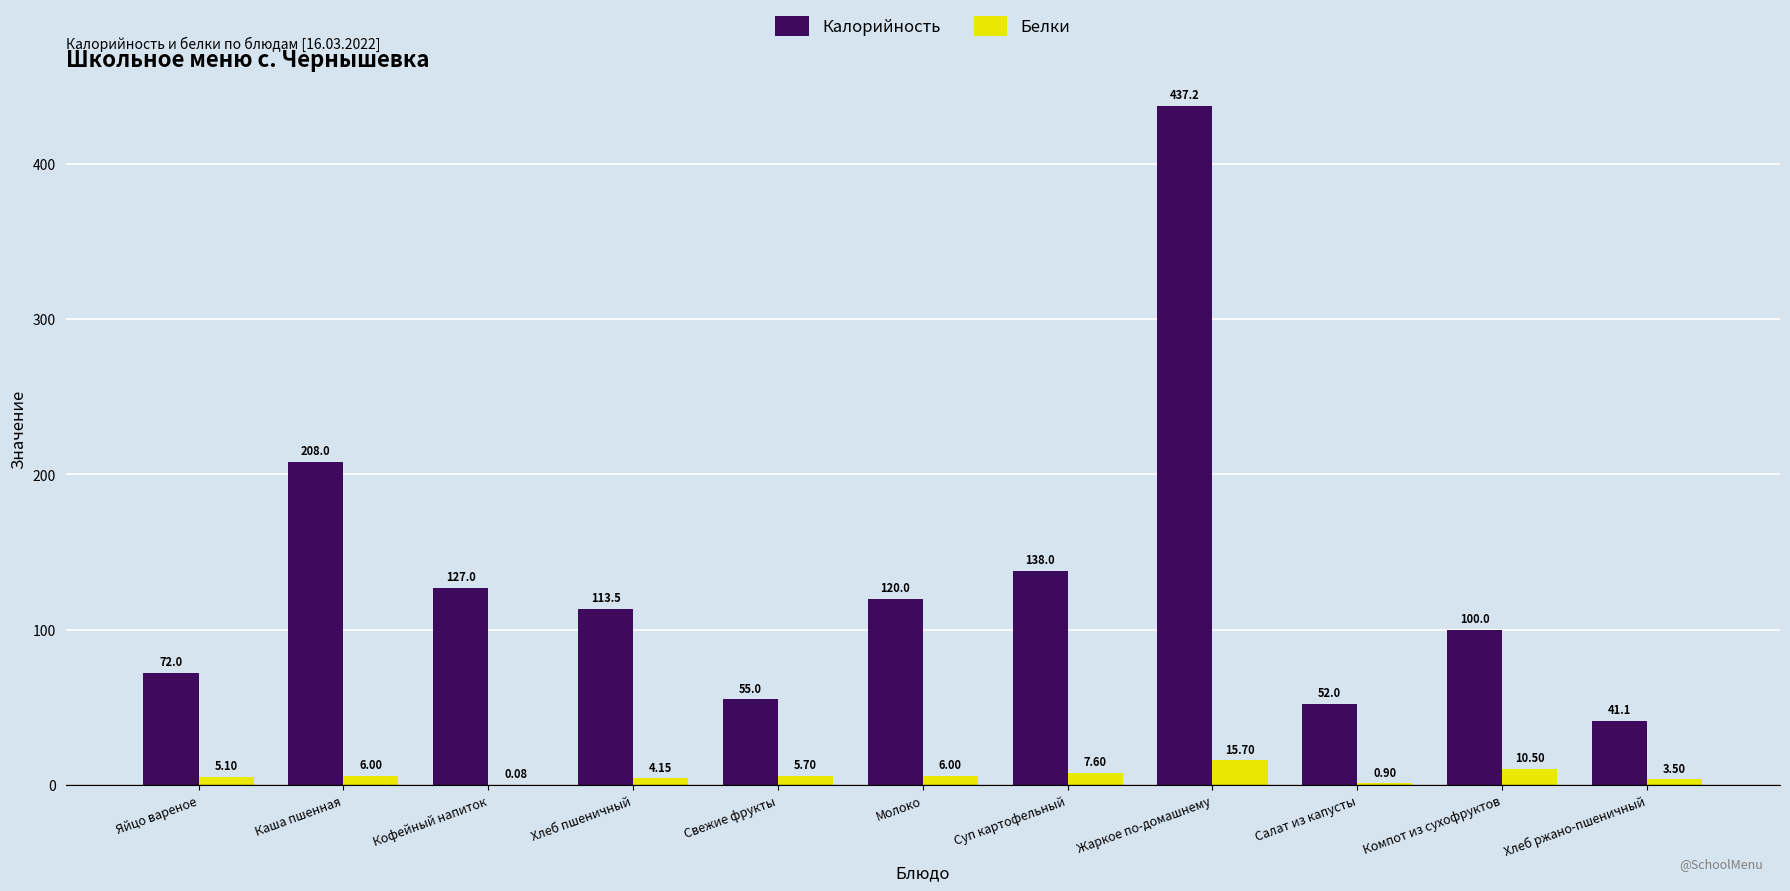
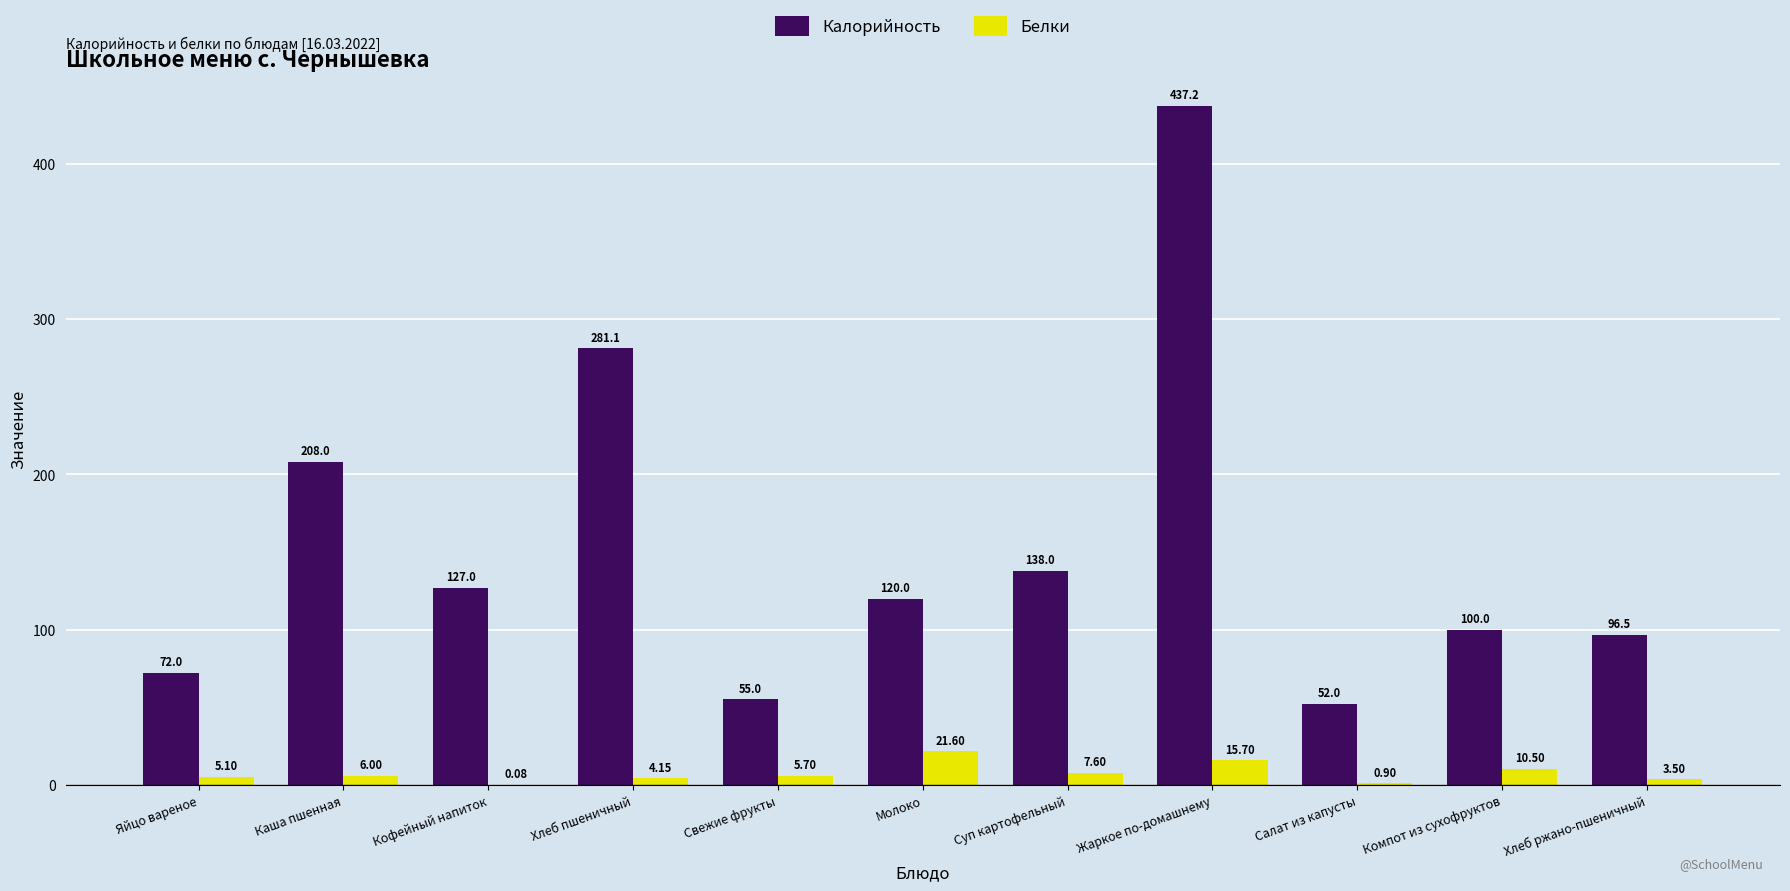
  {
    "Калорийность": {
      "Яйцо вареное": 72.0,
      "Каша пшенная": 208.0,
      "Кофейный напиток": 127.0,
-     "Хлеб пшеничный": 113.5,
+     "Хлеб пшеничный": 281.1,
      "Свежие фрукты": 55.0,
      "Молоко": 120.0,
      "Суп картофельный": 138.0,
      "Жаркое по-домашнему": 437.2,
      "Салат из капусты": 52.0,
      "Компот из сухофруктов": 100.0,
-     "Хлеб ржано-пшеничный": 41.1
+     "Хлеб ржано-пшеничный": 96.5
    },
    "Белки": {
      "Яйцо вареное": 5.10,
      "Каша пшенная": 6.00,
      "Кофейный напиток": 0.08,
      "Хлеб пшеничный": 4.15,
      "Свежие фрукты": 5.70,
-     "Молоко": 6.00,
+     "Молоко": 21.60,
      "Суп картофельный": 7.60,
      "Жаркое по-домашнему": 15.70,
      "Салат из капусты": 0.90,
      "Компот из сухофруктов": 10.50,
      "Хлеб ржано-пшеничный": 3.50
    }
  }
